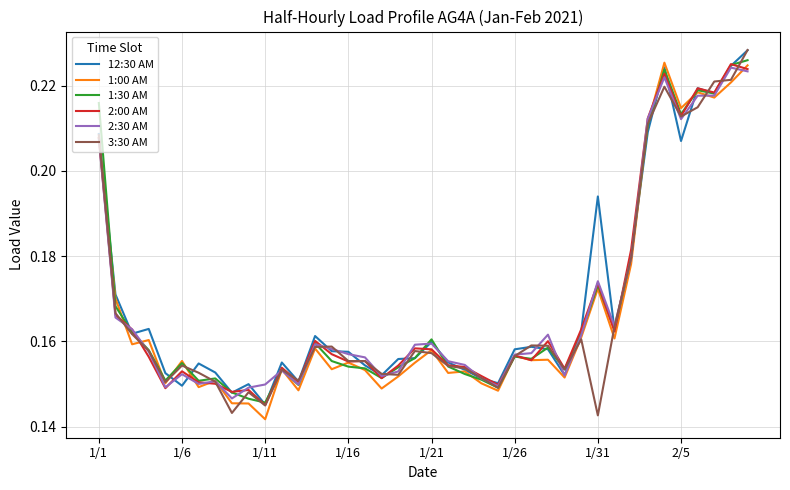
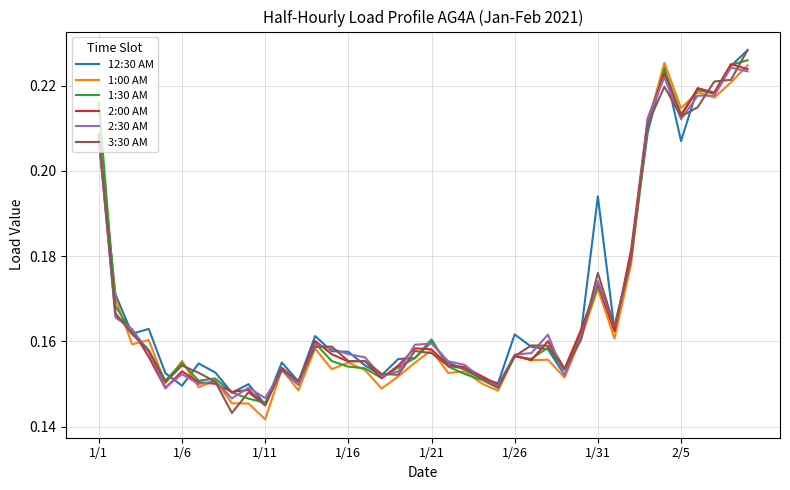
  {
    "12:30 AM": {
      "1/6": 0.150,
-     "1/26": 0.158,
+     "1/26": 0.162,
      "1/31": 0.194,
      "2/5": 0.207
    },
    "1:00 AM": {
      "1/11": 0.142,
      "1/31": 0.172,
      "2/5": 0.215
    },
    "1:30 AM": {
      "1/16": 0.154,
      "1/21": 0.160
    },
    "2:00 AM": {
      "1/6": 0.153
    },
    "2:30 AM": {
      "1/6": 0.152,
-     "1/11": 0.150,
+     "1/11": 0.147,
      "2/5": 0.212
    },
    "3:30 AM": {
      "1/21": 0.157,
-     "1/31": 0.143
+     "1/31": 0.176
    }
  }
